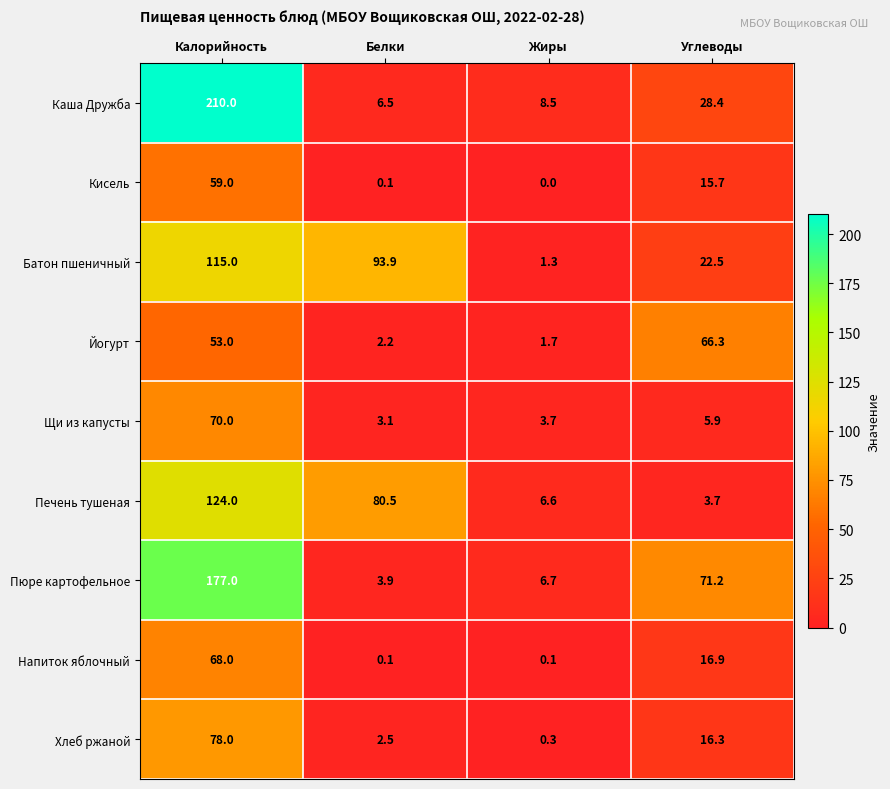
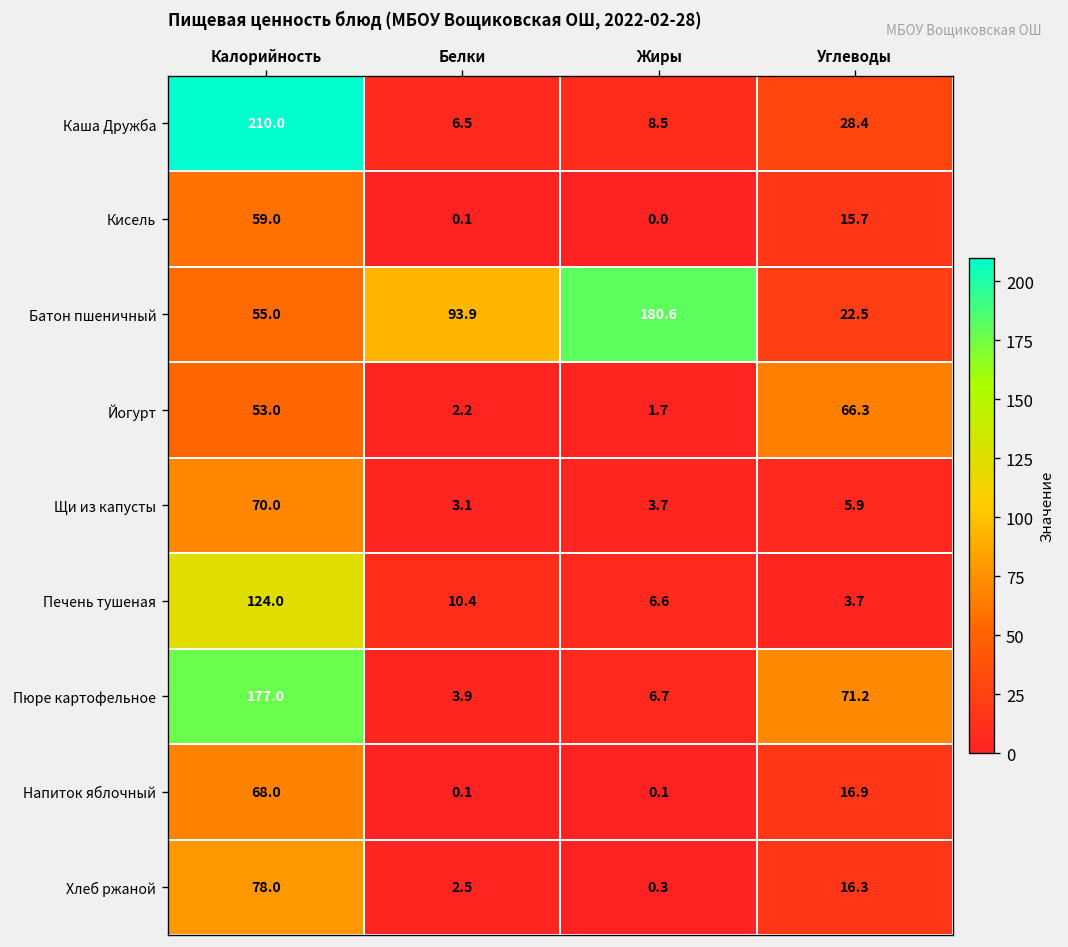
  {
    "Каша Дружба": {
      "Калорийность": 210.0,
      "Белки": 6.5,
      "Жиры": 8.5,
      "Углеводы": 28.4
    },
    "Кисель": {
      "Калорийность": 59.0,
      "Белки": 0.1,
      "Жиры": 0.0,
      "Углеводы": 15.7
    },
    "Батон пшеничный": {
-     "Калорийность": 115.0,
+     "Калорийность": 55.0,
      "Белки": 93.9,
-     "Жиры": 1.3,
+     "Жиры": 180.6,
      "Углеводы": 22.5
    },
    "Йогурт": {
      "Калорийность": 53.0,
      "Белки": 2.2,
      "Жиры": 1.7,
      "Углеводы": 66.3
    },
    "Щи из капусты": {
      "Калорийность": 70.0,
      "Белки": 3.1,
      "Жиры": 3.7,
      "Углеводы": 5.9
    },
    "Печень тушеная": {
      "Калорийность": 124.0,
-     "Белки": 80.5,
+     "Белки": 10.4,
      "Жиры": 6.6,
      "Углеводы": 3.7
    },
    "Пюре картофельное": {
      "Калорийность": 177.0,
      "Белки": 3.9,
      "Жиры": 6.7,
      "Углеводы": 71.2
    },
    "Напиток яблочный": {
      "Калорийность": 68.0,
      "Белки": 0.1,
      "Жиры": 0.1,
      "Углеводы": 16.9
    },
    "Хлеб ржаной": {
      "Калорийность": 78.0,
      "Белки": 2.5,
      "Жиры": 0.3,
      "Углеводы": 16.3
    }
  }
